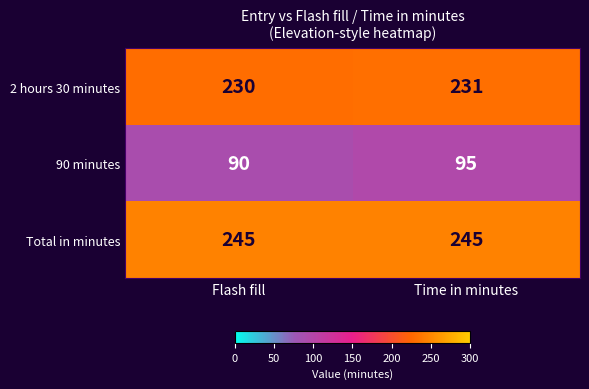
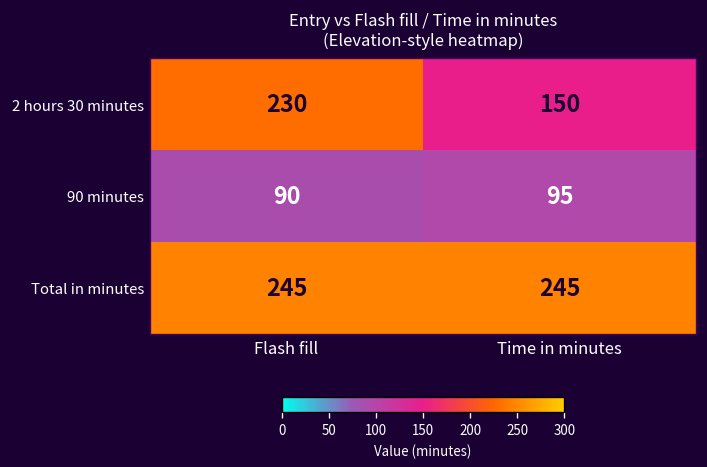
  {
    "2 hours 30 minutes": {
      "Flash fill": 230,
-     "Time in minutes": 231
+     "Time in minutes": 150
    },
    "90 minutes": {
      "Flash fill": 90,
      "Time in minutes": 95
    },
    "Total in minutes": {
      "Flash fill": 245,
      "Time in minutes": 245
    }
  }
